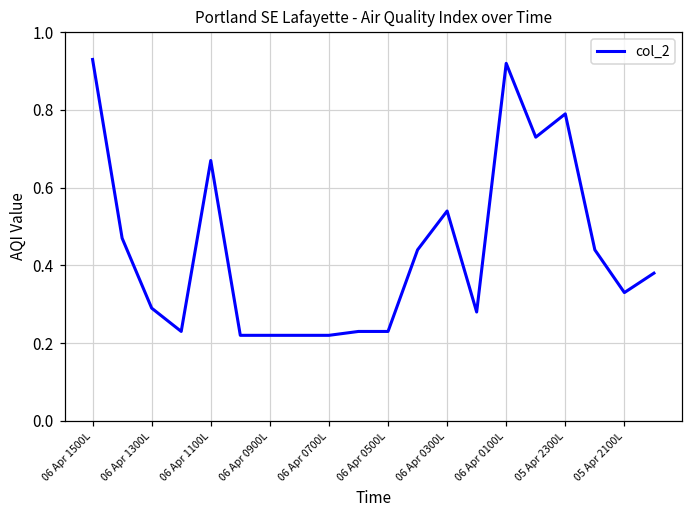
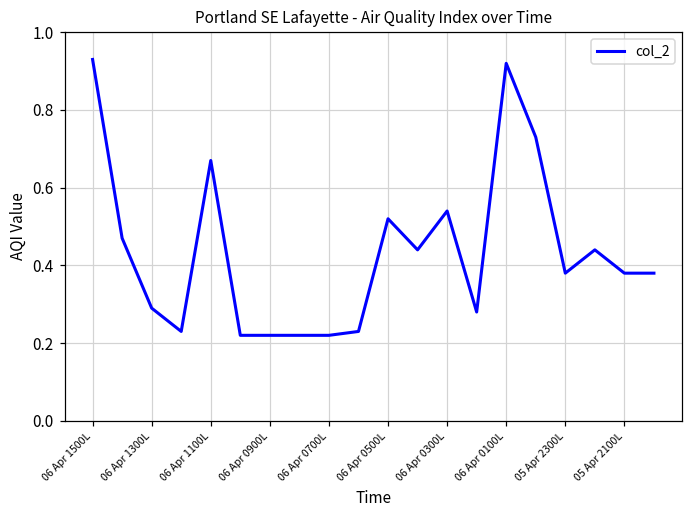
  {
    "06 Apr 1500L": 0.93,
    "06 Apr 1300L": 0.29,
    "06 Apr 1100L": 0.67,
    "06 Apr 0900L": 0.22,
    "06 Apr 0700L": 0.22,
-   "06 Apr 0500L": 0.23,
+   "06 Apr 0500L": 0.52,
    "06 Apr 0300L": 0.54,
    "06 Apr 0100L": 0.92,
-   "05 Apr 2300L": 0.79,
-   "05 Apr 2100L": 0.33
+   "05 Apr 2300L": 0.38,
+   "05 Apr 2100L": 0.38
  }
